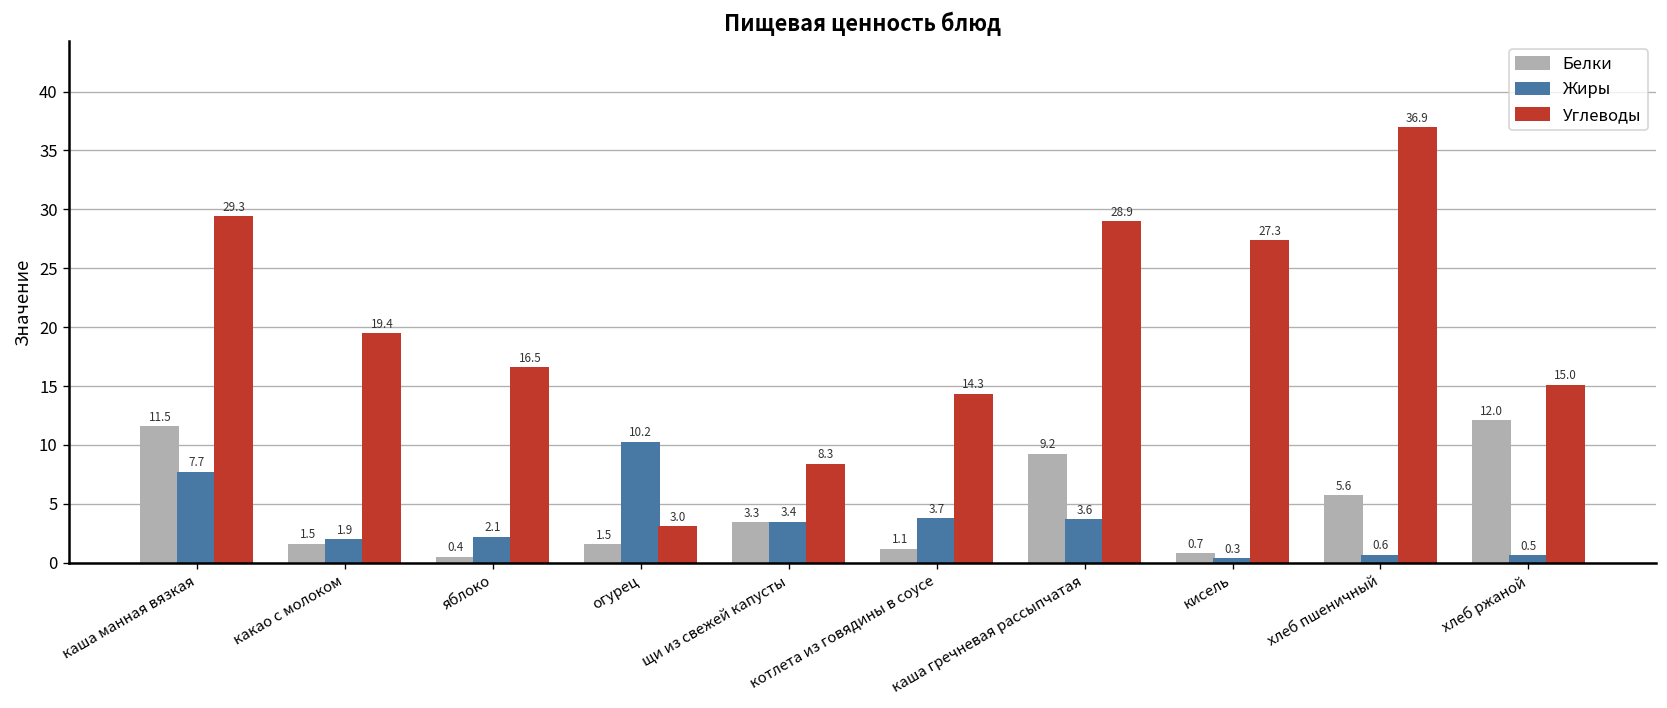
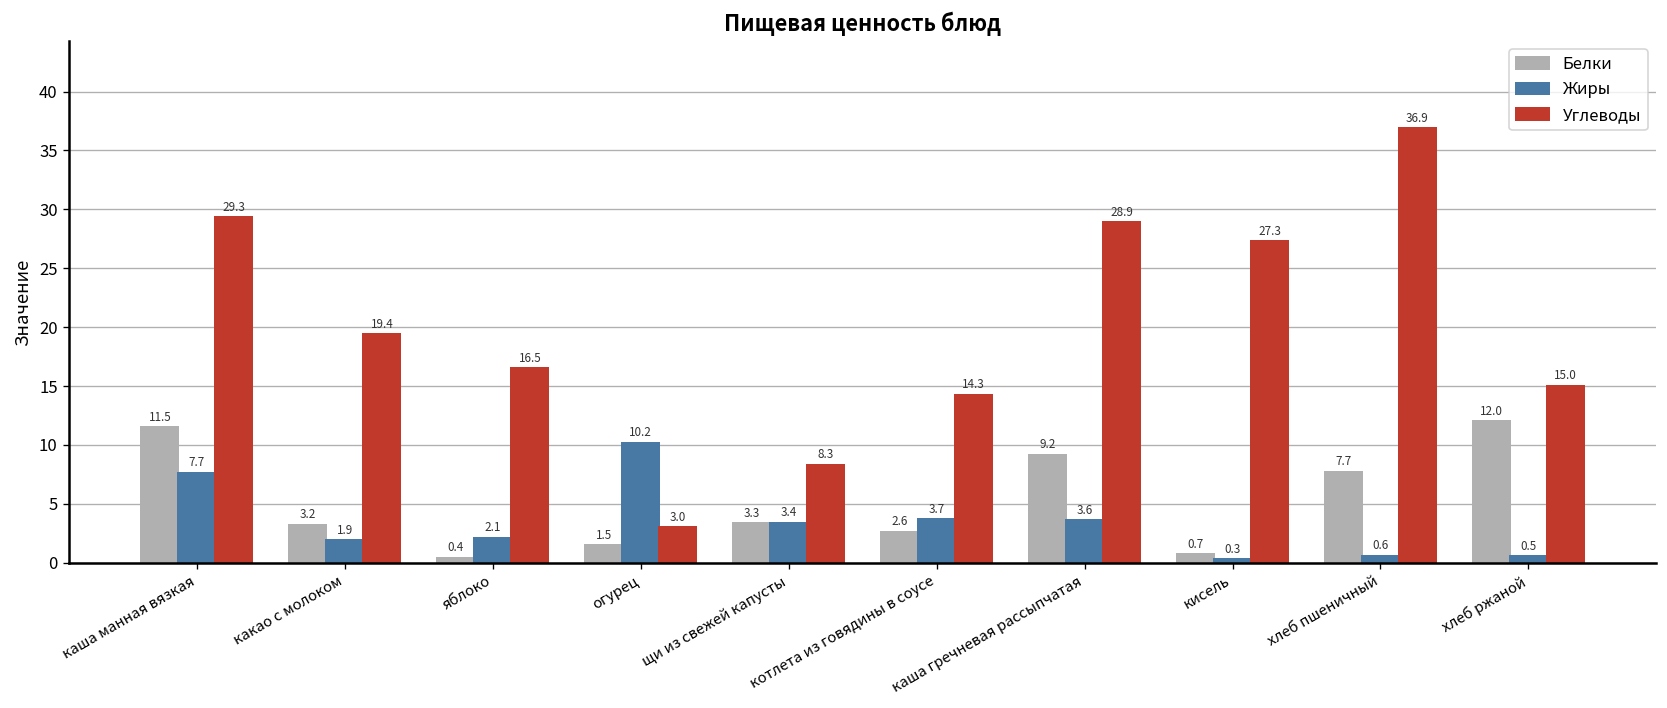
  {
    "Белки": {
      "каша манная вязкая": 11.5,
-     "какао с молоком": 1.5,
+     "какао с молоком": 3.2,
      "яблоко": 0.4,
      "огурец": 1.5,
      "щи из свежей капусты": 3.3,
-     "котлета из говядины в соусе": 1.1,
+     "котлета из говядины в соусе": 2.6,
      "каша гречневая рассыпчатая": 9.2,
      "кисель": 0.7,
-     "хлеб пшеничный": 5.6,
+     "хлеб пшеничный": 7.7,
      "хлеб ржаной": 12.0
    },
    "Жиры": {
      "каша манная вязкая": 7.7,
      "какао с молоком": 1.9,
      "яблоко": 2.1,
      "огурец": 10.2,
      "щи из свежей капусты": 3.4,
      "котлета из говядины в соусе": 3.7,
      "каша гречневая рассыпчатая": 3.6,
      "кисель": 0.3,
      "хлеб пшеничный": 0.6,
      "хлеб ржаной": 0.5
    },
    "Углеводы": {
      "каша манная вязкая": 29.3,
      "какао с молоком": 19.4,
      "яблоко": 16.5,
      "огурец": 3.0,
      "щи из свежей капусты": 8.3,
      "котлета из говядины в соусе": 14.3,
      "каша гречневая рассыпчатая": 28.9,
      "кисель": 27.3,
      "хлеб пшеничный": 36.9,
      "хлеб ржаной": 15.0
    }
  }
